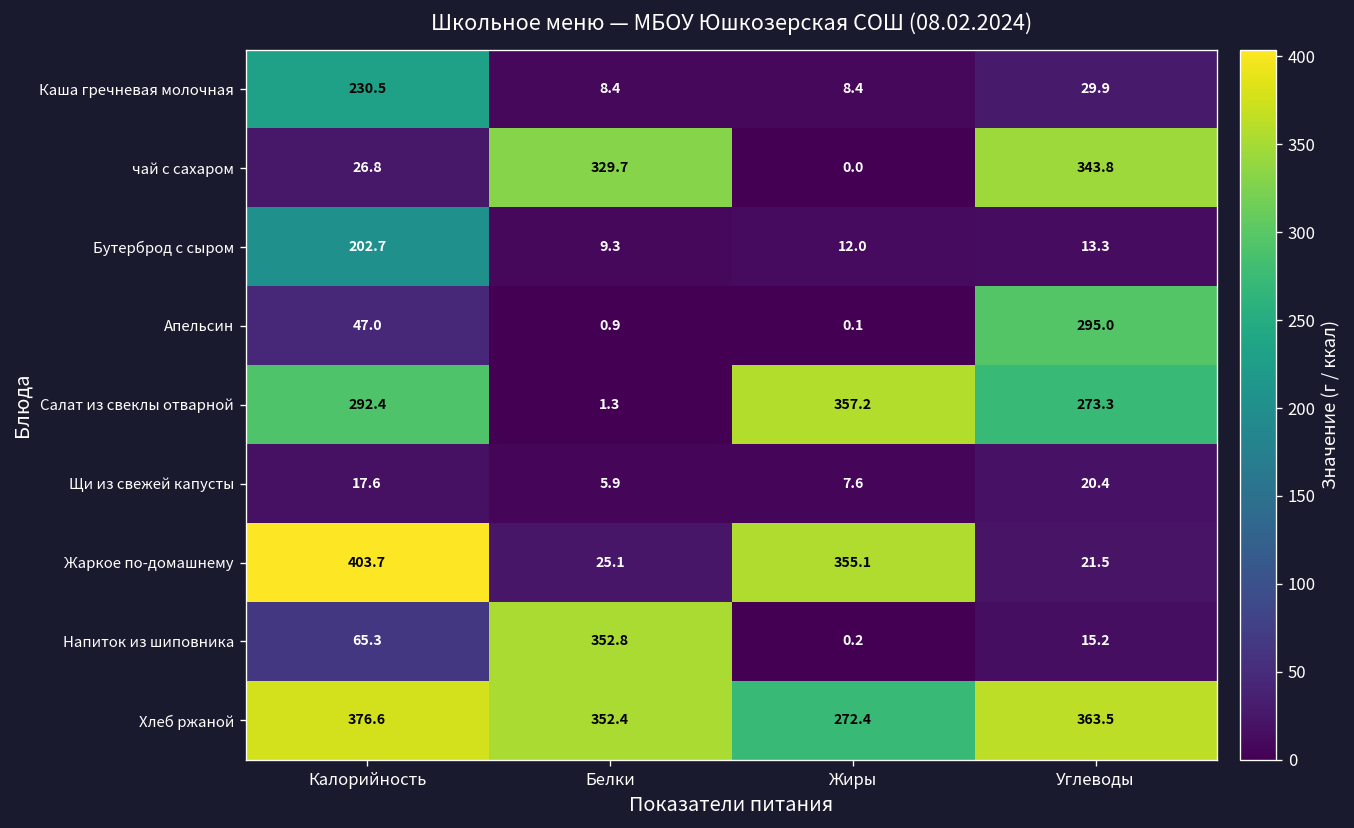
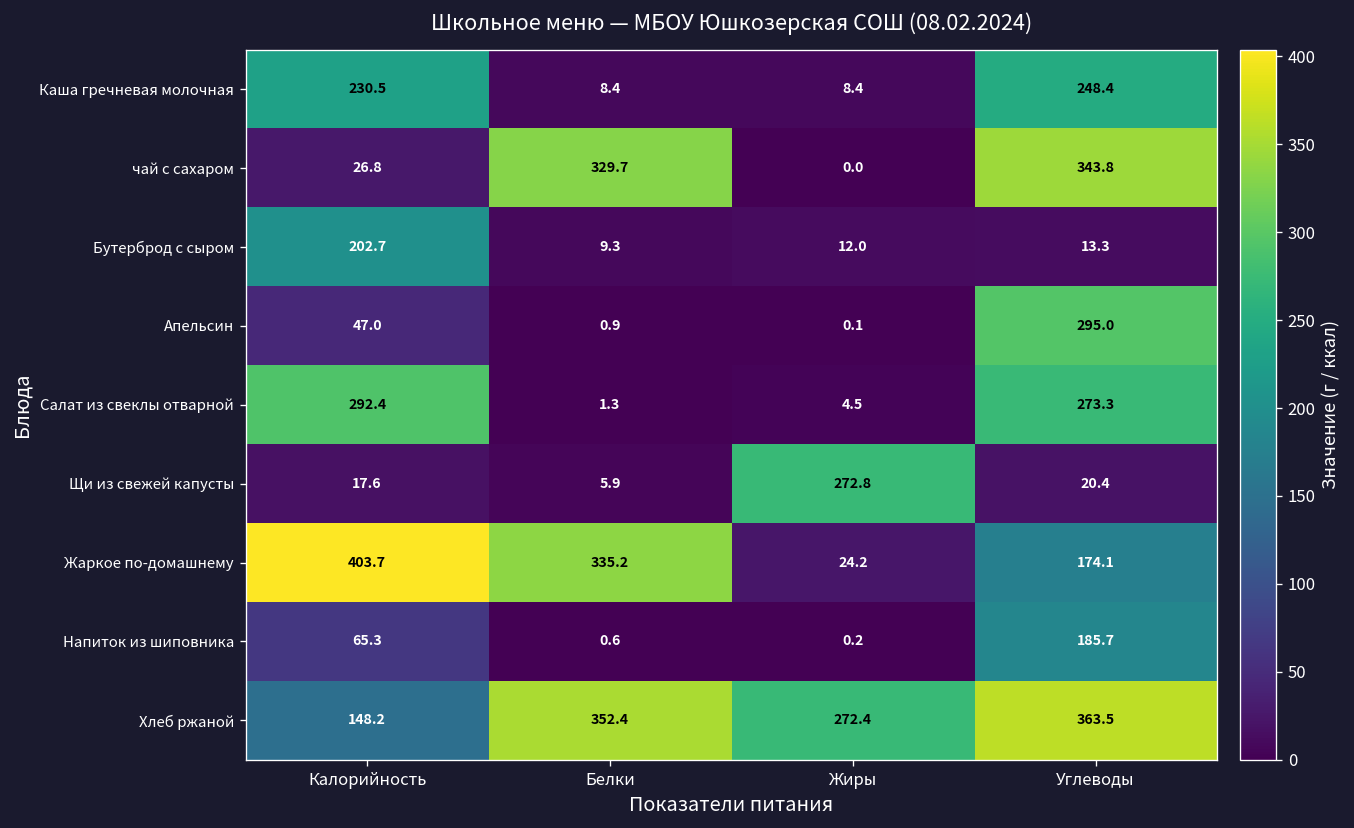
  {
    "Каша гречневая молочная": {
      "Калорийность": 230.5,
      "Белки": 8.4,
      "Жиры": 8.4,
-     "Углеводы": 29.9
+     "Углеводы": 248.4
    },
    "чай с сахаром": {
      "Калорийность": 26.8,
      "Белки": 329.7,
      "Жиры": 0.0,
      "Углеводы": 343.8
    },
    "Бутерброд с сыром": {
      "Калорийность": 202.7,
      "Белки": 9.3,
      "Жиры": 12.0,
      "Углеводы": 13.3
    },
    "Апельсин": {
      "Калорийность": 47.0,
      "Белки": 0.9,
      "Жиры": 0.1,
      "Углеводы": 295.0
    },
    "Салат из свеклы отварной": {
      "Калорийность": 292.4,
      "Белки": 1.3,
-     "Жиры": 357.2,
+     "Жиры": 4.5,
      "Углеводы": 273.3
    },
    "Щи из свежей капусты": {
      "Калорийность": 17.6,
      "Белки": 5.9,
-     "Жиры": 7.6,
+     "Жиры": 272.8,
      "Углеводы": 20.4
    },
    "Жаркое по-домашнему": {
      "Калорийность": 403.7,
-     "Белки": 25.1,
-     "Жиры": 355.1,
-     "Углеводы": 21.5
+     "Белки": 335.2,
+     "Жиры": 24.2,
+     "Углеводы": 174.1
    },
    "Напиток из шиповника": {
      "Калорийность": 65.3,
-     "Белки": 352.8,
+     "Белки": 0.6,
      "Жиры": 0.2,
-     "Углеводы": 15.2
+     "Углеводы": 185.7
    },
    "Хлеб ржаной": {
-     "Калорийность": 376.6,
+     "Калорийность": 148.2,
      "Белки": 352.4,
      "Жиры": 272.4,
      "Углеводы": 363.5
    }
  }
